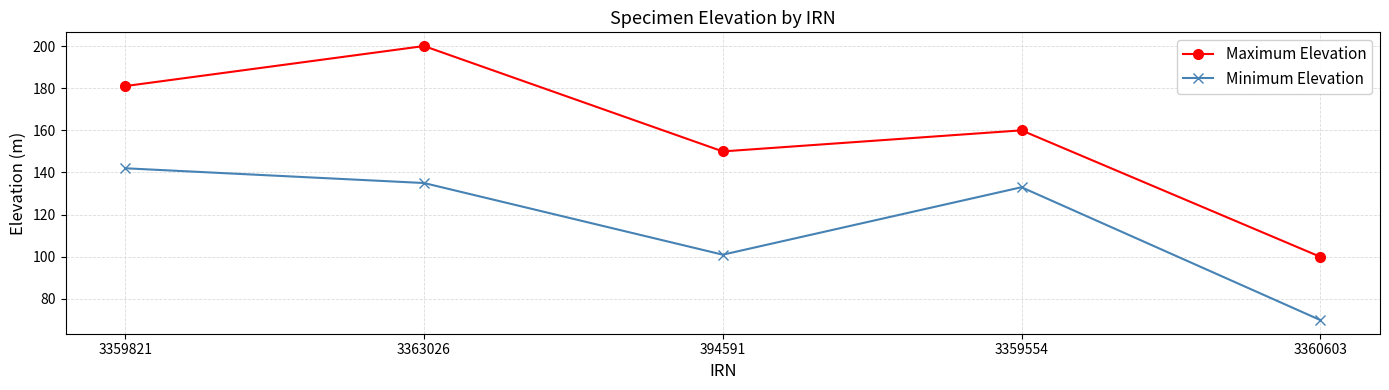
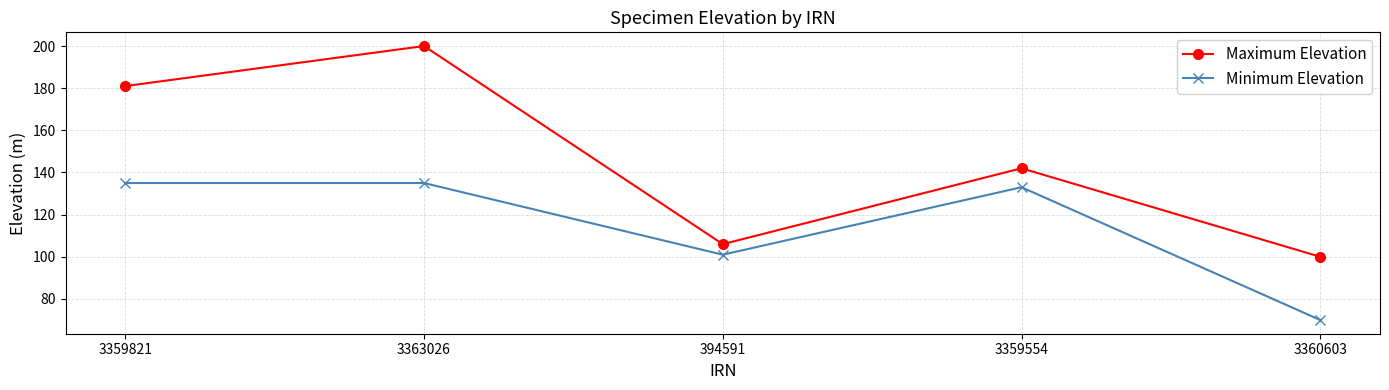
  {
    "Maximum Elevation": {
      "3359821": 181,
      "3363026": 200,
-     "394591": 150,
-     "3359554": 160,
+     "394591": 106,
+     "3359554": 142,
      "3360603": 100
    },
    "Minimum Elevation": {
-     "3359821": 142,
+     "3359821": 135,
      "3363026": 135,
      "394591": 101,
      "3359554": 133,
      "3360603": 70
    }
  }
